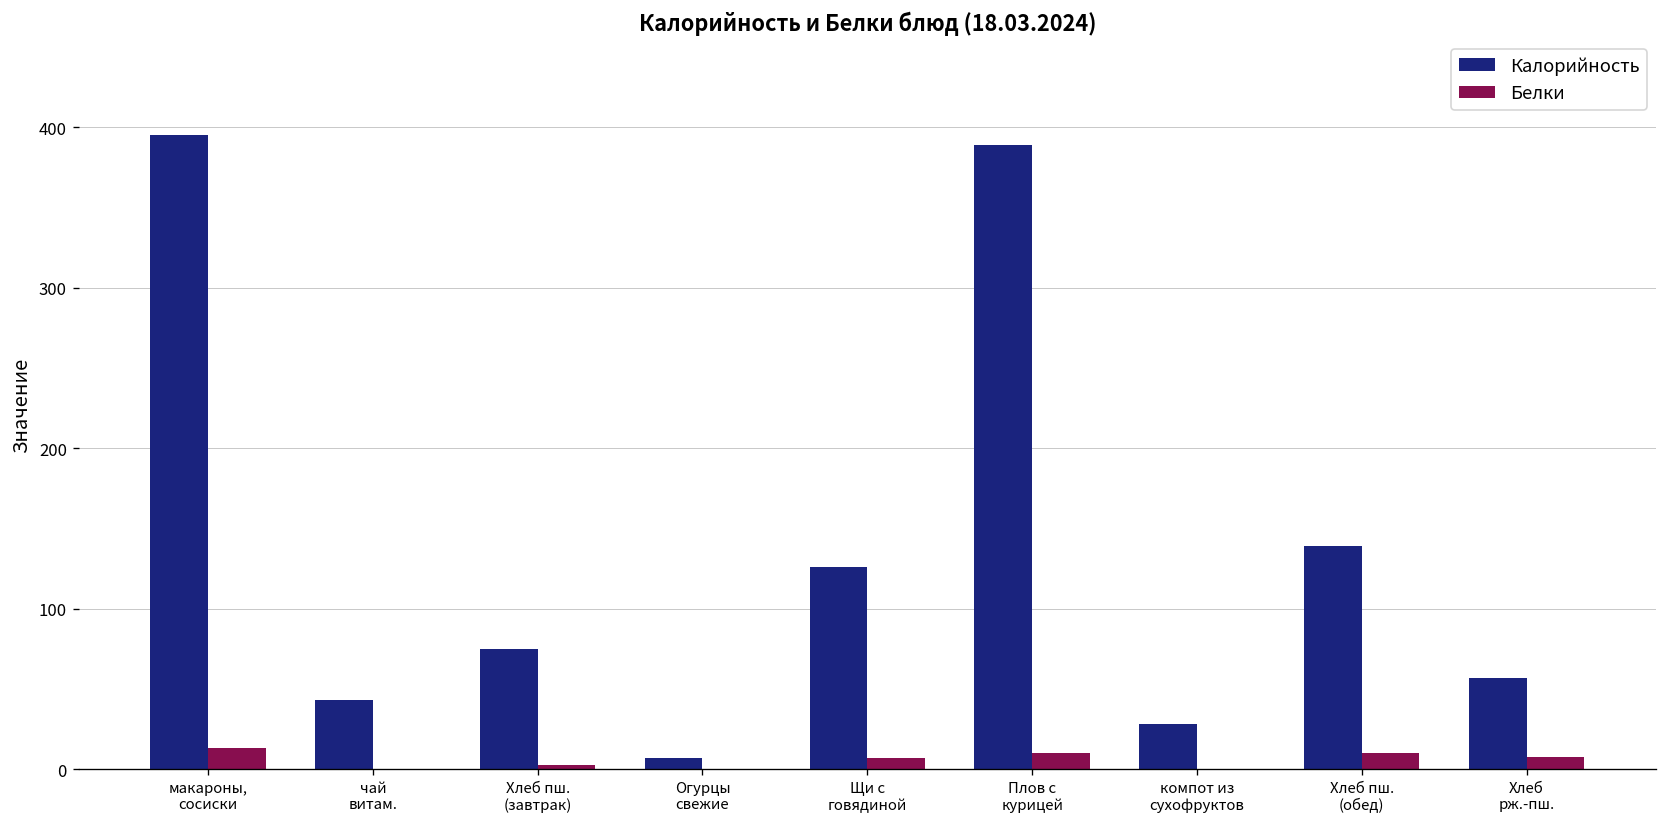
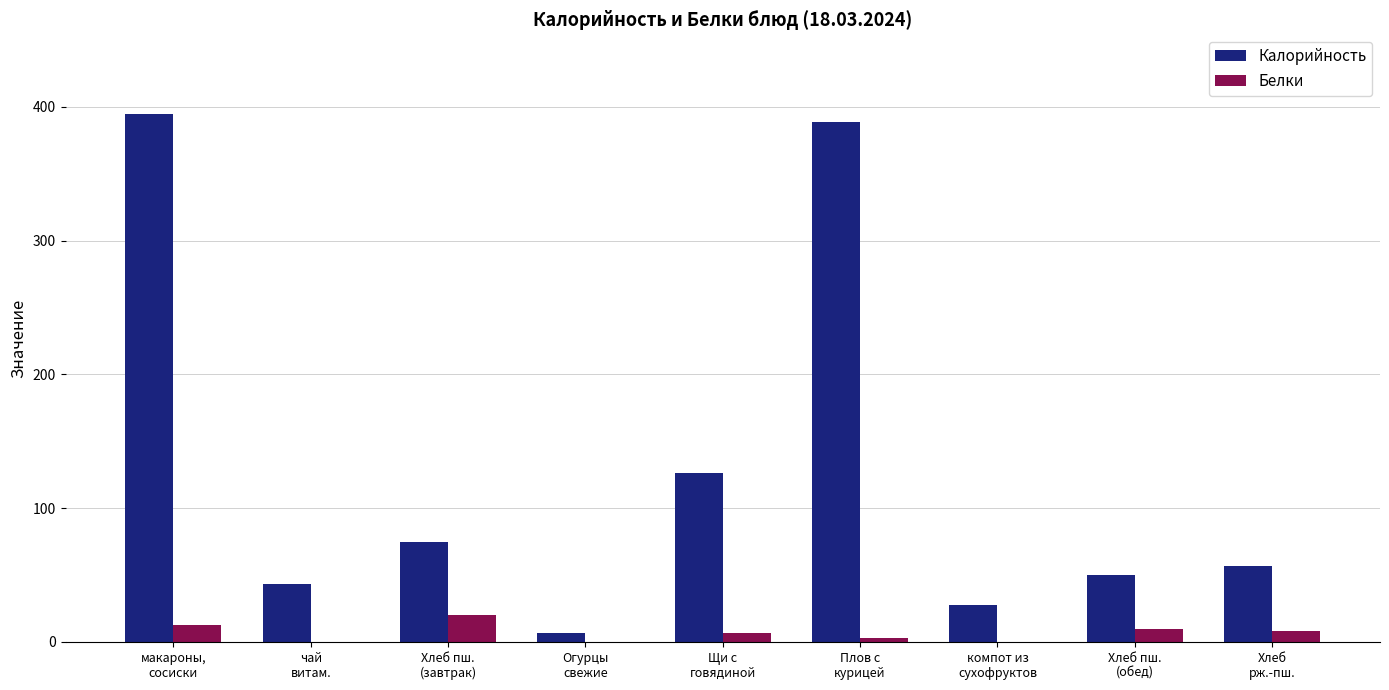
  {
    "Калорийность": {
      "макароны, сосиски": 395,
      "чай витам.": 43,
      "Хлеб пш. (завтрак)": 75,
      "Огурцы свежие": 7,
      "Щи с говядиной": 126,
      "Плов с курицей": 389,
      "компот из сухофруктов": 28,
-     "Хлеб пш. (обед)": 139,
+     "Хлеб пш. (обед)": 50,
      "Хлеб рж.-пш.": 57
    },
    "Белки": {
      "макароны, сосиски": 13,
      "чай витам.": 0,
-     "Хлеб пш. (завтрак)": 3,
+     "Хлеб пш. (завтрак)": 20,
      "Огурцы свежие": 0,
      "Щи с говядиной": 7,
-     "Плов с курицей": 10,
+     "Плов с курицей": 3,
      "компот из сухофруктов": 0,
      "Хлеб пш. (обед)": 10,
      "Хлеб рж.-пш.": 8
    }
  }
